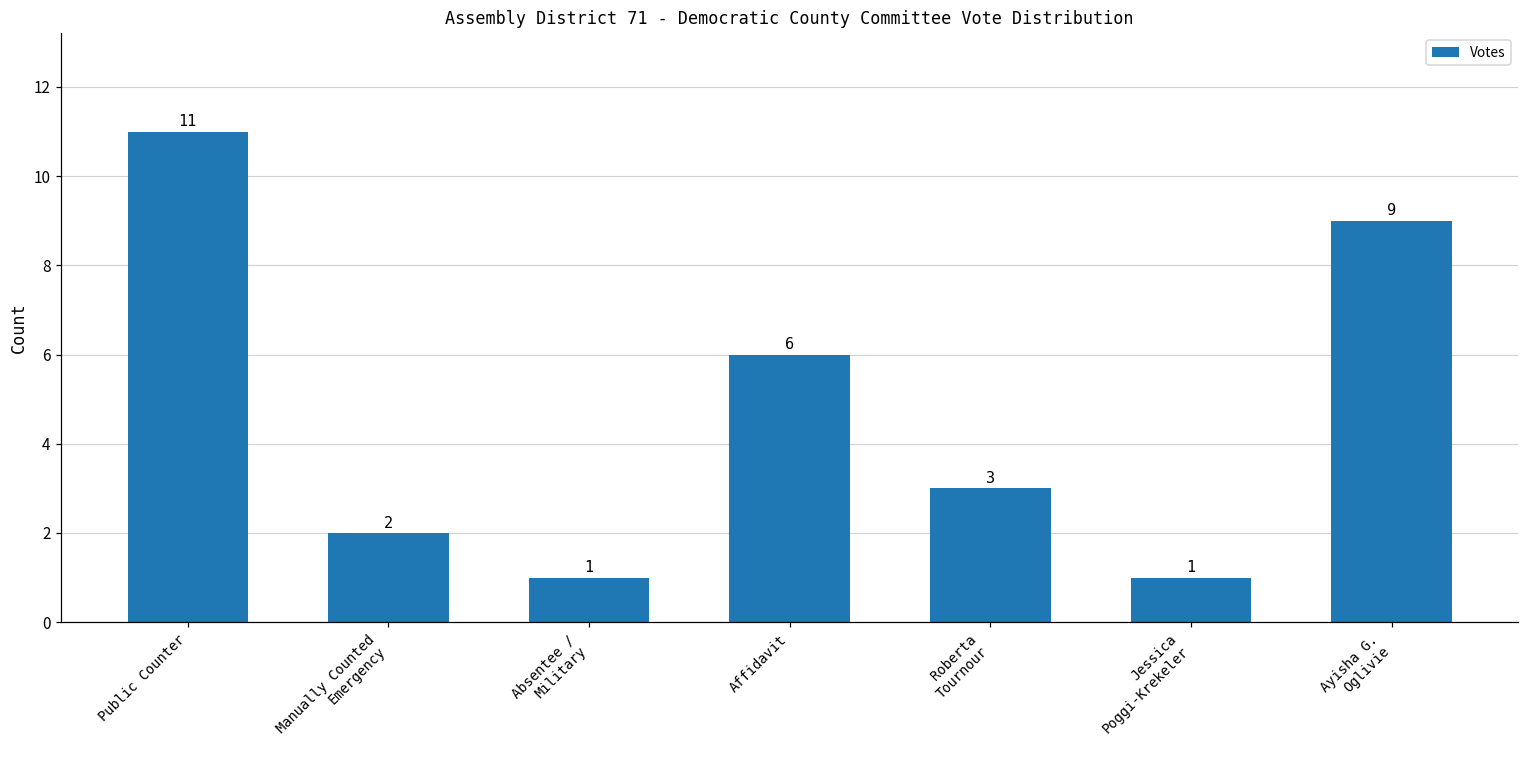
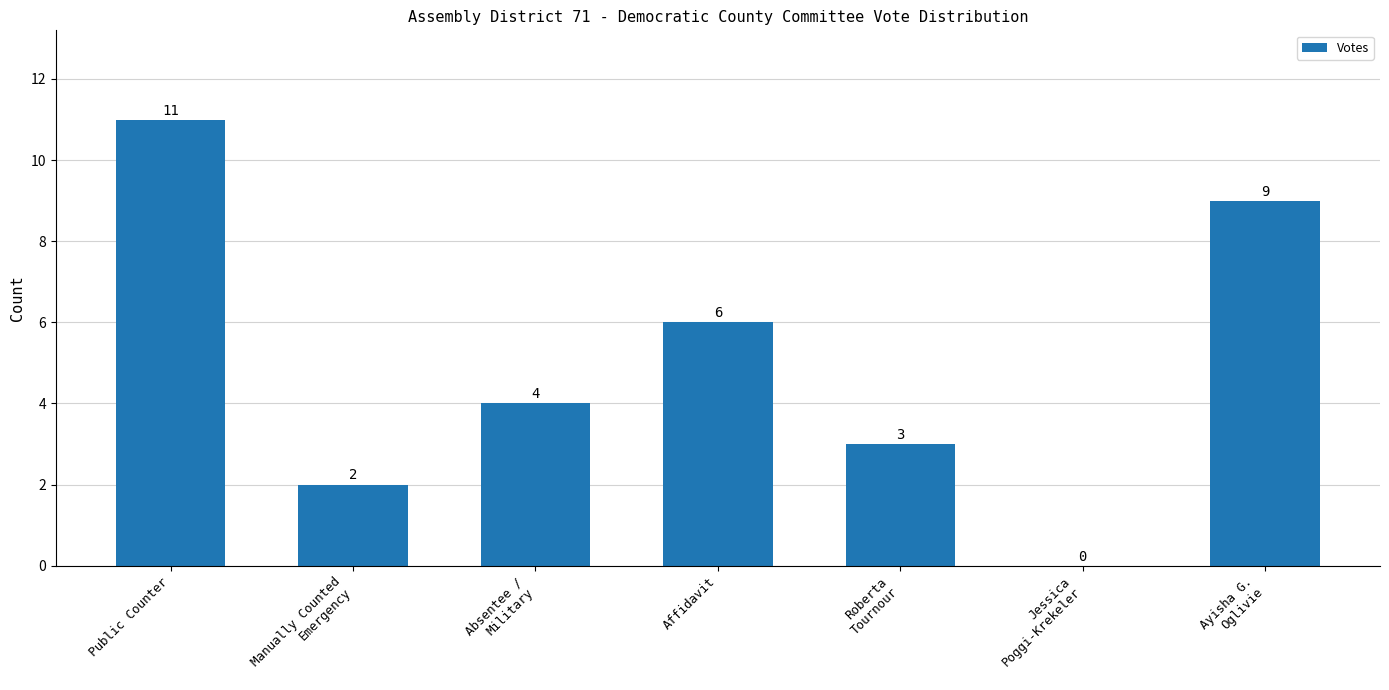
  {
    "Public Counter": 11,
    "Manually Counted Emergency": 2,
-   "Absentee / Military": 1,
+   "Absentee / Military": 4,
    "Affidavit": 6,
    "Roberta Tournour": 3,
-   "Jessica Poggi-Krekeler": 1,
+   "Jessica Poggi-Krekeler": 0,
    "Ayisha G. Oglivie": 9
  }
